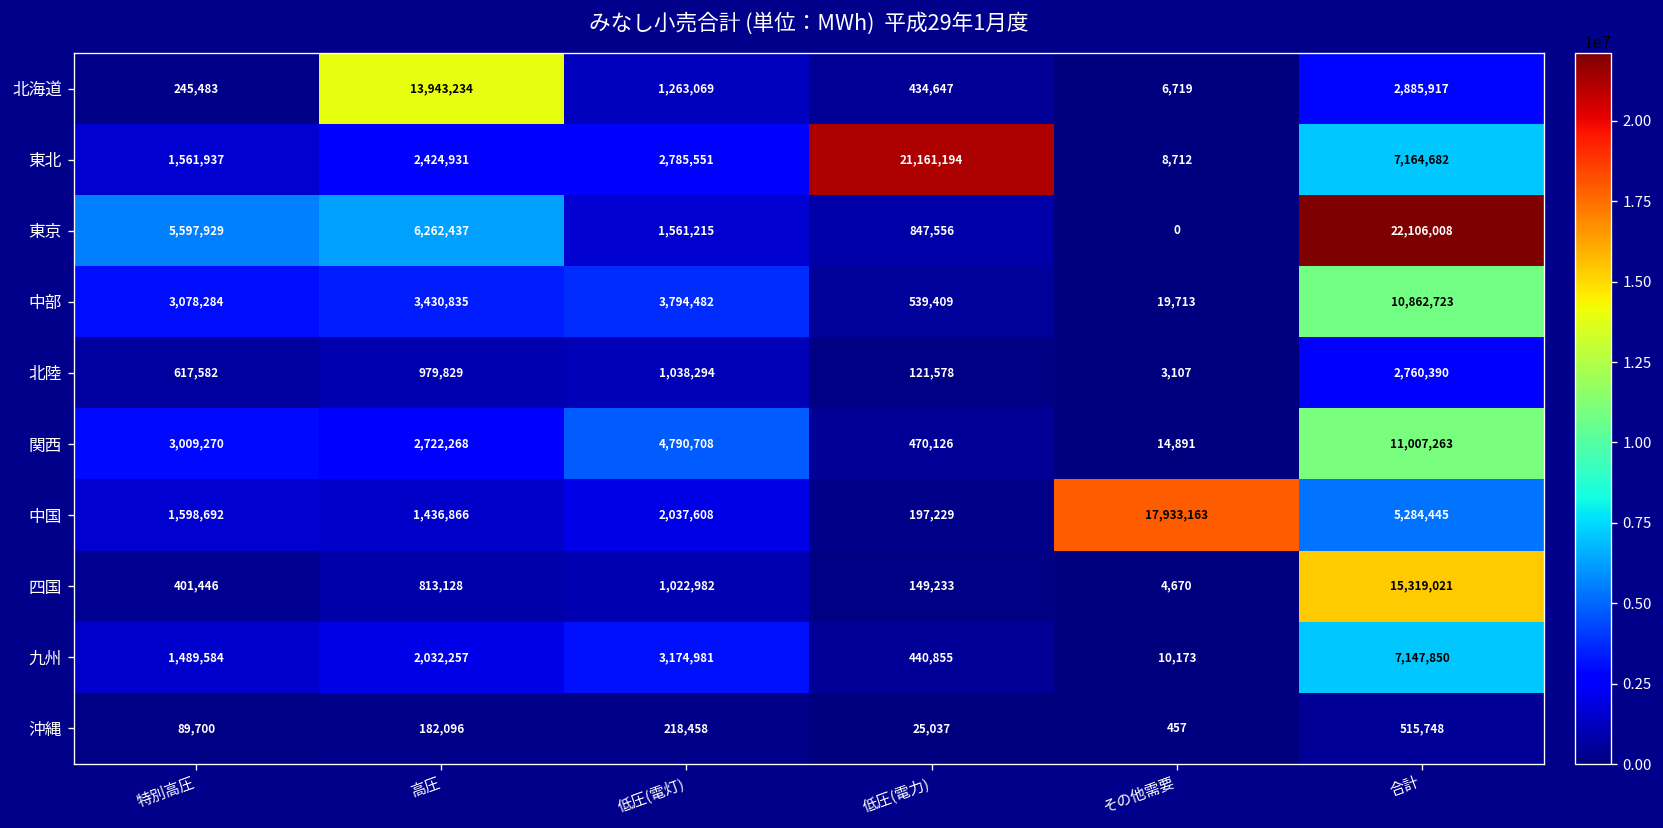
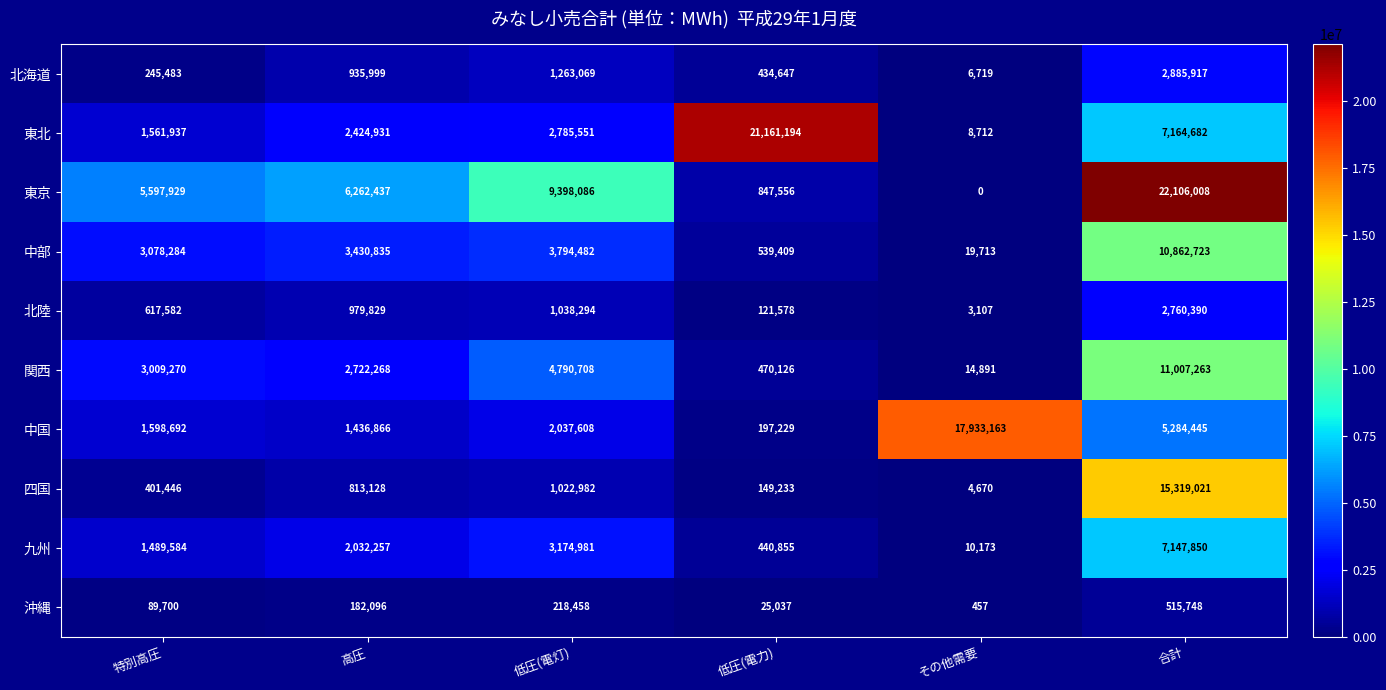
  {
    "北海道": {
      "特別高圧": "245,483",
-     "高圧": "13,943,234",
+     "高圧": "935,999",
      "低圧(電灯)": "1,263,069",
      "低圧(電力)": "434,647",
      "その他需要": "6,719",
      "合計": "2,885,917"
    },
    "東北": {
      "特別高圧": "1,561,937",
      "高圧": "2,424,931",
      "低圧(電灯)": "2,785,551",
      "低圧(電力)": "21,161,194",
      "その他需要": "8,712",
      "合計": "7,164,682"
    },
    "東京": {
      "特別高圧": "5,597,929",
      "高圧": "6,262,437",
-     "低圧(電灯)": "1,561,215",
+     "低圧(電灯)": "9,398,086",
      "低圧(電力)": "847,556",
      "その他需要": "0",
      "合計": "22,106,008"
    },
    "中部": {
      "特別高圧": "3,078,284",
      "高圧": "3,430,835",
      "低圧(電灯)": "3,794,482",
      "低圧(電力)": "539,409",
      "その他需要": "19,713",
      "合計": "10,862,723"
    },
    "北陸": {
      "特別高圧": "617,582",
      "高圧": "979,829",
      "低圧(電灯)": "1,038,294",
      "低圧(電力)": "121,578",
      "その他需要": "3,107",
      "合計": "2,760,390"
    },
    "関西": {
      "特別高圧": "3,009,270",
      "高圧": "2,722,268",
      "低圧(電灯)": "4,790,708",
      "低圧(電力)": "470,126",
      "その他需要": "14,891",
      "合計": "11,007,263"
    },
    "中国": {
      "特別高圧": "1,598,692",
      "高圧": "1,436,866",
      "低圧(電灯)": "2,037,608",
      "低圧(電力)": "197,229",
      "その他需要": "17,933,163",
      "合計": "5,284,445"
    },
    "四国": {
      "特別高圧": "401,446",
      "高圧": "813,128",
      "低圧(電灯)": "1,022,982",
      "低圧(電力)": "149,233",
      "その他需要": "4,670",
      "合計": "15,319,021"
    },
    "九州": {
      "特別高圧": "1,489,584",
      "高圧": "2,032,257",
      "低圧(電灯)": "3,174,981",
      "低圧(電力)": "440,855",
      "その他需要": "10,173",
      "合計": "7,147,850"
    },
    "沖縄": {
      "特別高圧": "89,700",
      "高圧": "182,096",
      "低圧(電灯)": "218,458",
      "低圧(電力)": "25,037",
      "その他需要": "457",
      "合計": "515,748"
    }
  }
